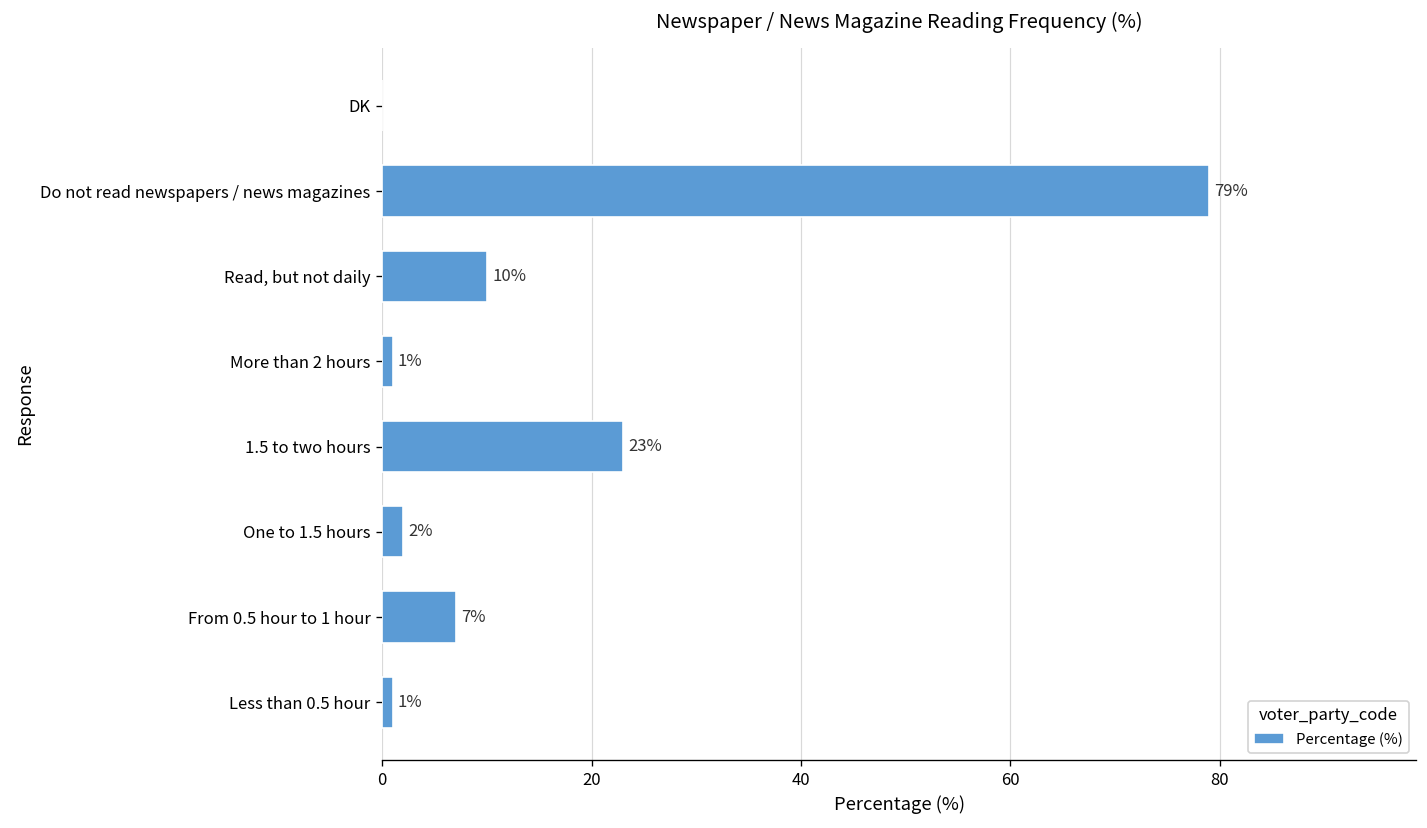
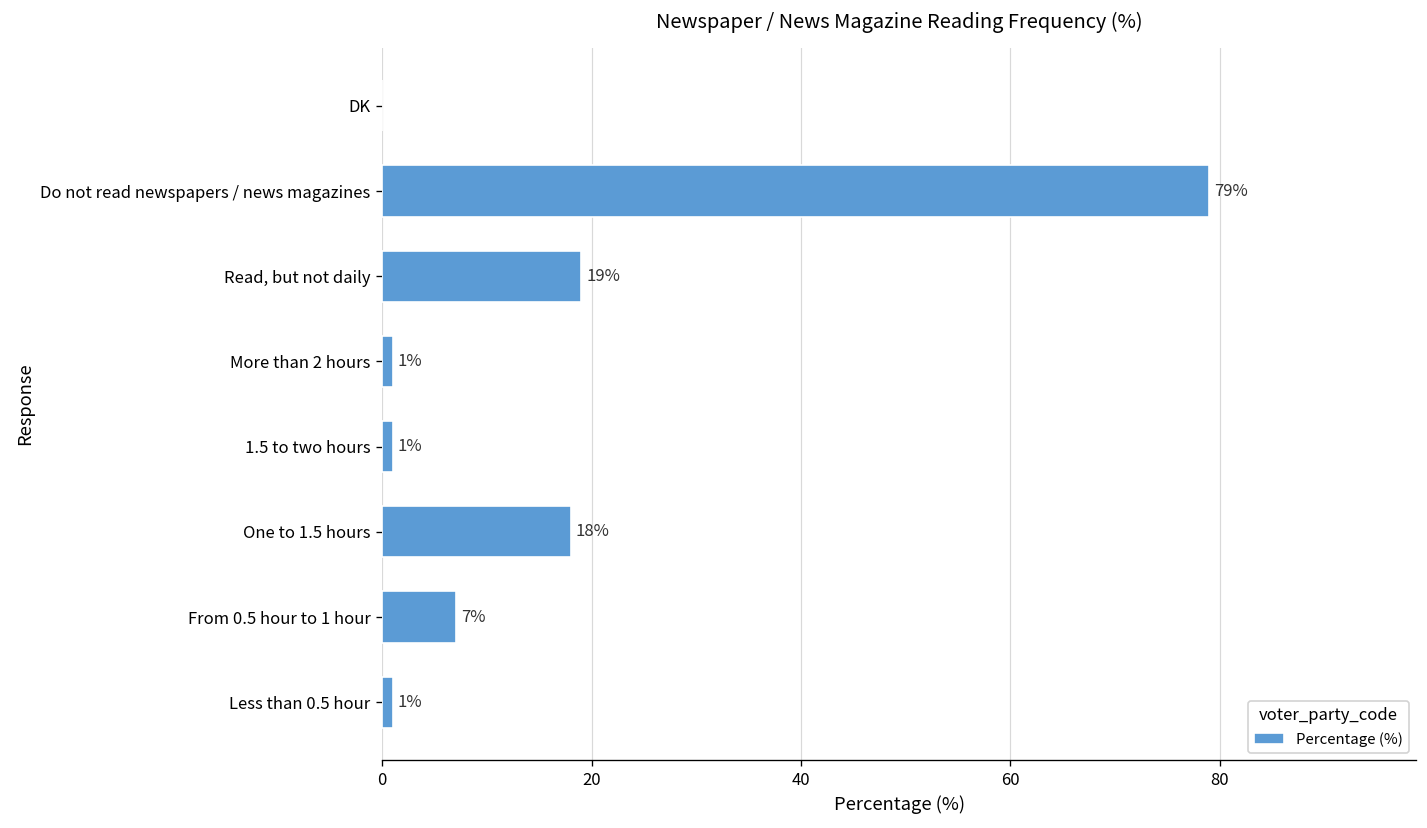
  {
    "Do not read newspapers / news magazines": "79%",
-   "Read, but not daily": "10%",
+   "Read, but not daily": "19%",
    "More than 2 hours": "1%",
-   "1.5 to two hours": "23%",
-   "One to 1.5 hours": "2%",
+   "1.5 to two hours": "1%",
+   "One to 1.5 hours": "18%",
    "From 0.5 hour to 1 hour": "7%",
    "Less than 0.5 hour": "1%"
  }
